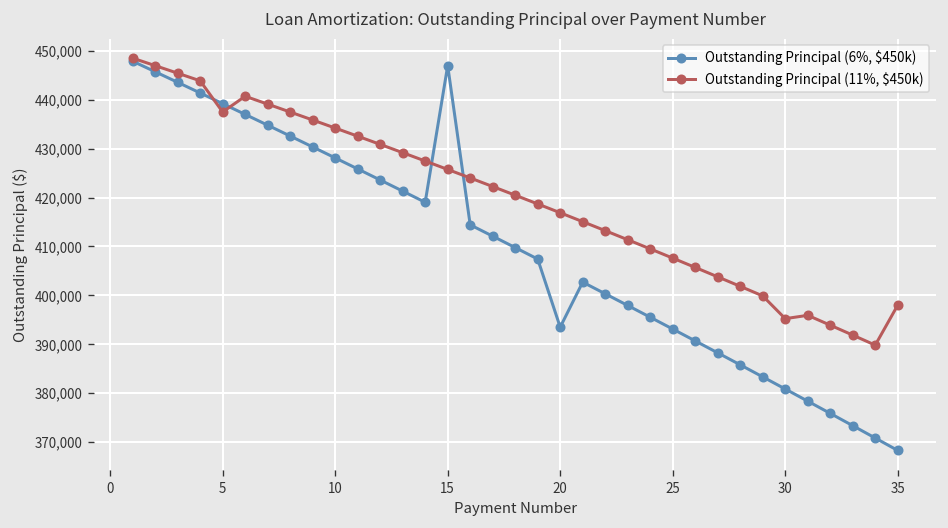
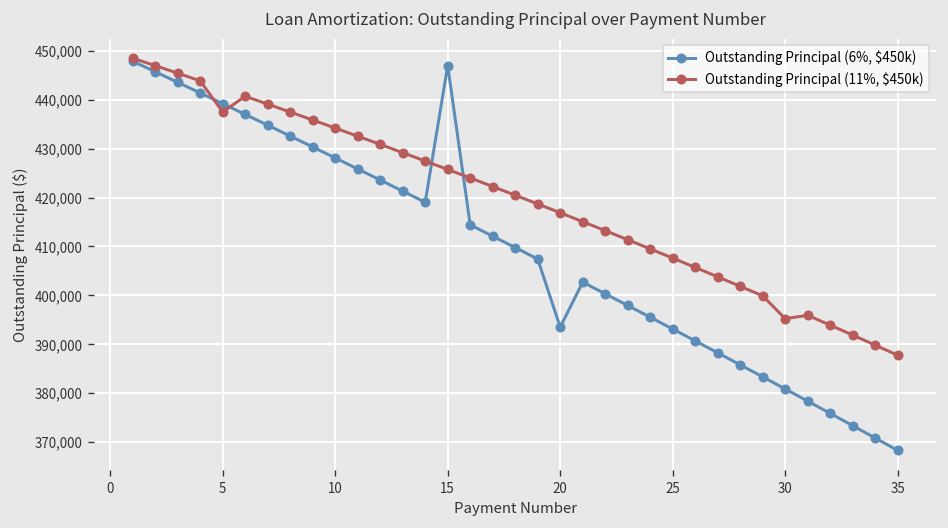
  {
    "Outstanding Principal (6%, $450k)": {
      "5": "439,000",
      "10": "428,000",
      "15": "447,000",
      "20": "394,000",
      "25": "393,000",
      "30": "381,000",
      "35": "368,000"
    },
    "Outstanding Principal (11%, $450k)": {
      "5": "437,000",
      "10": "434,000",
      "15": "426,000",
      "20": "417,000",
      "25": "408,000",
      "30": "395,000",
-     "35": "398,000"
+     "35": "388,000"
    }
  }
